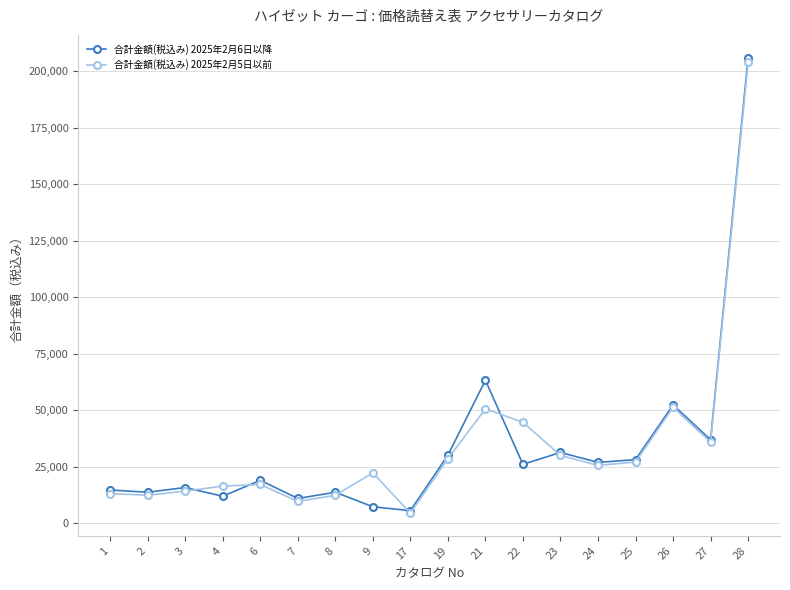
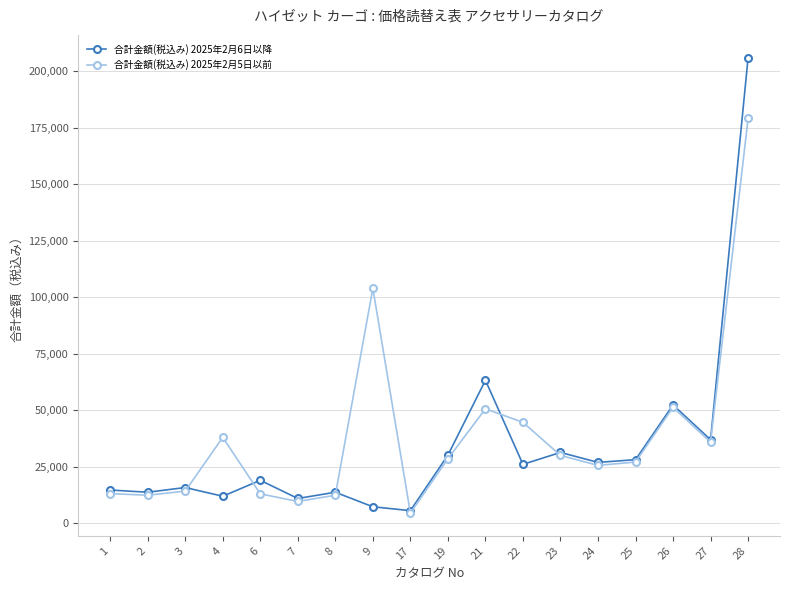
  {
    "合計金額(税込み) 2025年2月6日以降": {
      "1": "15,000",
      "2": "14,000",
      "3": "16,000",
      "4": "12,000",
      "6": "19,000",
      "7": "11,000",
      "8": "14,000",
      "9": "7,000",
      "19": "30,000",
      "21": "63,000",
      "22": "26,000",
      "23": "31,000",
      "24": "27,000",
      "28": "206,000"
    },
    "合計金額(税込み) 2025年2月5日以前": {
      "1": "13,000",
      "2": "12,000",
      "3": "14,000",
-     "4": "16,000",
-     "6": "17,000",
+     "4": "38,000",
+     "6": "13,000",
      "7": "10,000",
      "8": "12,000",
-     "9": "22,000",
+     "9": "104,000",
      "19": "29,000",
      "21": "51,000",
      "22": "45,000",
      "23": "30,000",
      "24": "26,000",
-     "28": "204,000"
+     "28": "179,000"
    }
  }
